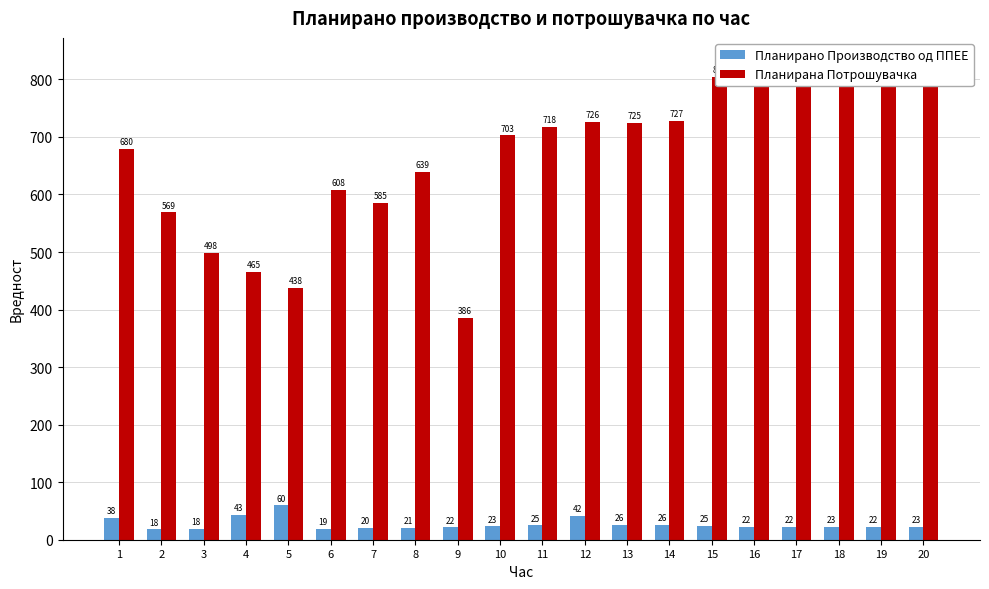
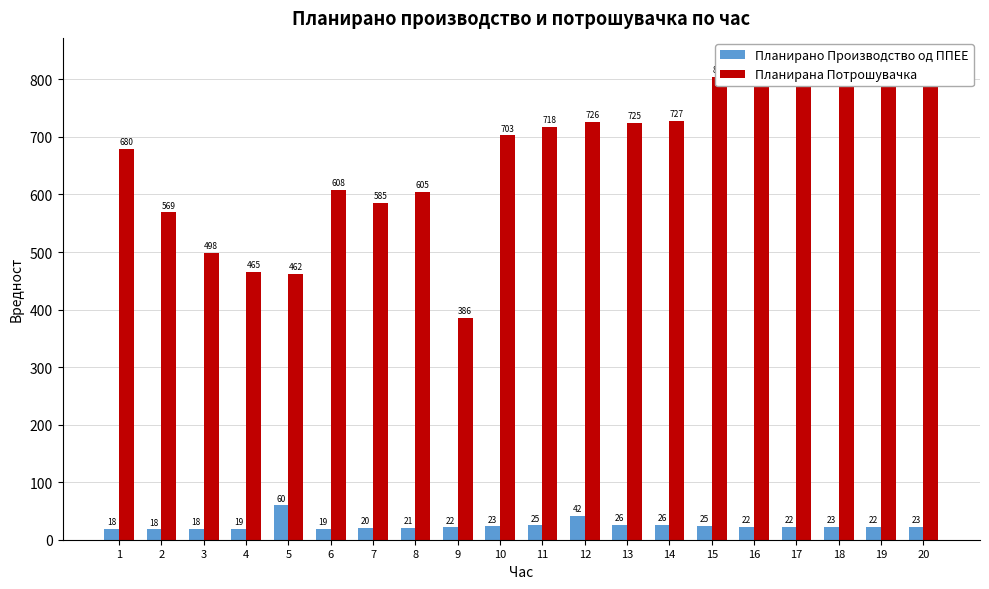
  {
    "Планирано Производство од ППЕЕ": {
-     "1": 38,
+     "1": 18,
      "2": 18,
      "3": 18,
-     "4": 43,
+     "4": 19,
      "5": 60,
      "6": 19,
      "7": 20,
      "8": 21,
      "9": 22,
      "10": 23,
      "11": 25,
      "12": 42,
      "13": 26,
      "14": 26,
      "15": 25,
      "16": 22,
      "17": 22,
      "18": 23,
      "19": 22,
      "20": 23
    },
    "Планирана Потрошувачка": {
      "1": 680,
      "2": 569,
      "3": 498,
      "4": 465,
-     "5": 438,
+     "5": 462,
      "6": 608,
      "7": 585,
-     "8": 639,
+     "8": 605,
      "9": 386,
      "10": 703,
      "11": 718,
      "12": 726,
      "13": 725,
      "14": 727
    }
  }
